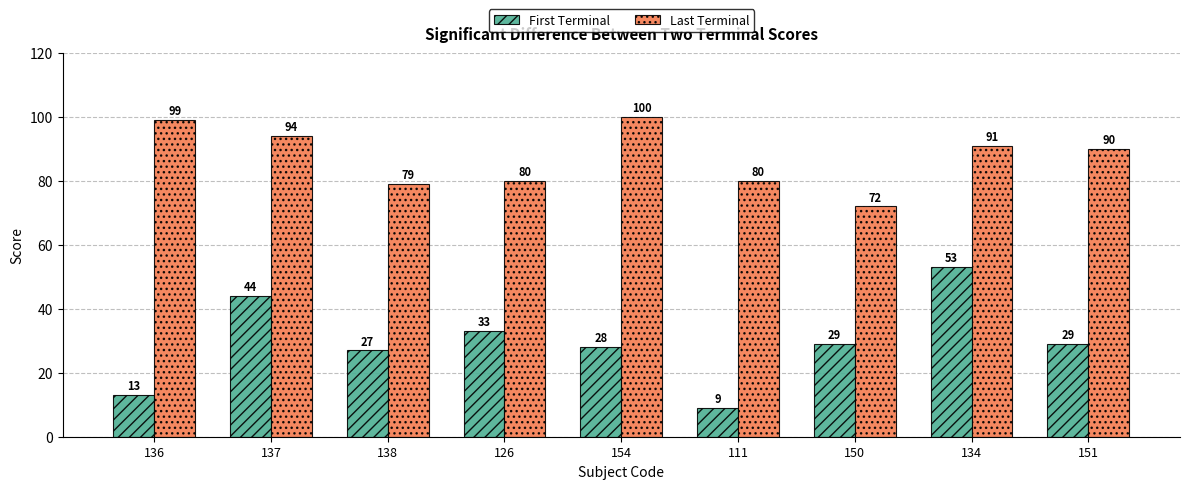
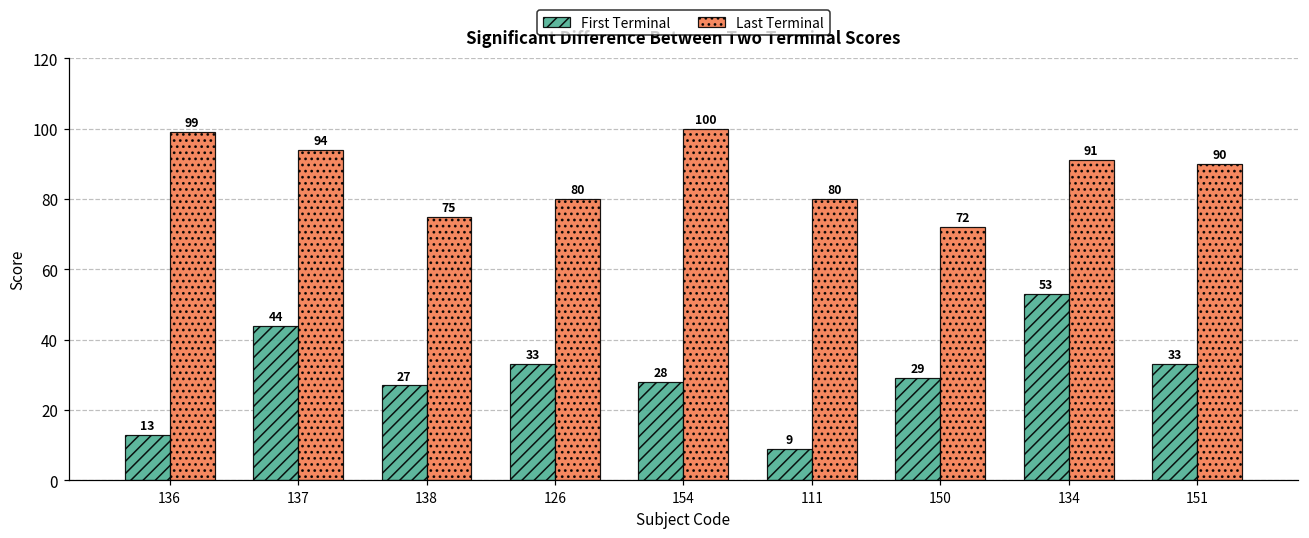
  {
    "First Terminal": {
      "136": 13,
      "137": 44,
      "138": 27,
      "126": 33,
      "154": 28,
      "111": 9,
      "150": 29,
      "134": 53,
-     "151": 29
+     "151": 33
    },
    "Last Terminal": {
      "136": 99,
      "137": 94,
-     "138": 79,
+     "138": 75,
      "126": 80,
      "154": 100,
      "111": 80,
      "150": 72,
      "134": 91,
      "151": 90
    }
  }
